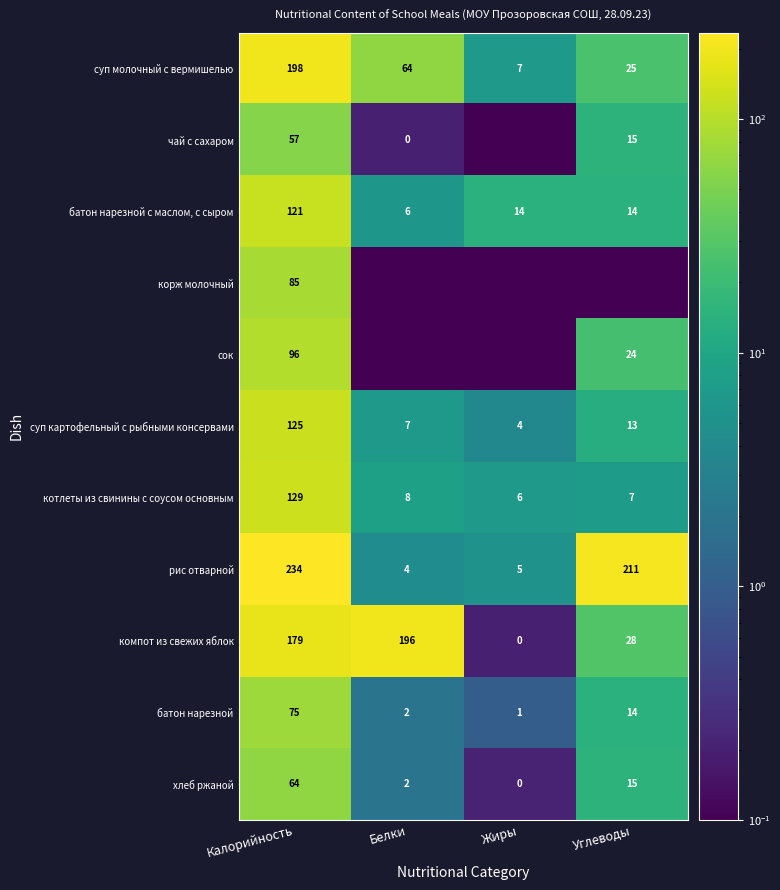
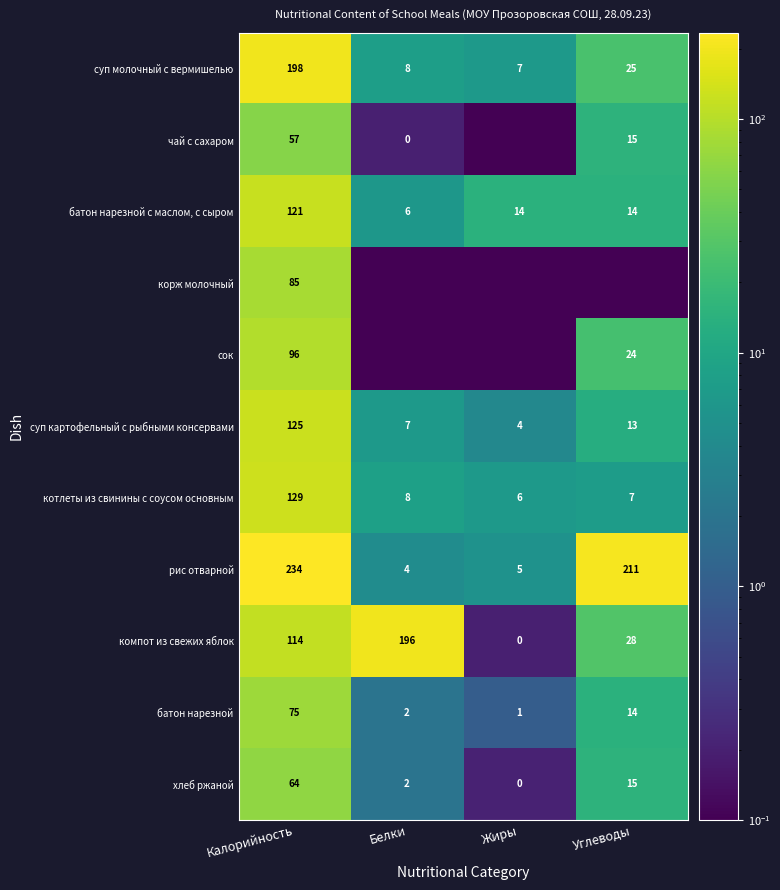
  {
    "суп молочный с вермишелью": {
      "Калорийность": 198,
-     "Белки": 64,
+     "Белки": 8,
      "Жиры": 7,
      "Углеводы": 25
    },
    "чай с сахаром": {
      "Калорийность": 57,
      "Белки": 0,
      "Углеводы": 15
    },
    "батон нарезной с маслом, с сыром": {
      "Калорийность": 121,
      "Белки": 6,
      "Жиры": 14,
      "Углеводы": 14
    },
    "корж молочный": {
      "Калорийность": 85
    },
    "сок": {
      "Калорийность": 96,
      "Углеводы": 24
    },
    "суп картофельный с рыбными консервами": {
      "Калорийность": 125,
      "Белки": 7,
      "Жиры": 4,
      "Углеводы": 13
    },
    "котлеты из свинины с соусом основным": {
      "Калорийность": 129,
      "Белки": 8,
      "Жиры": 6,
      "Углеводы": 7
    },
    "рис отварной": {
      "Калорийность": 234,
      "Белки": 4,
      "Жиры": 5,
      "Углеводы": 211
    },
    "компот из свежих яблок": {
-     "Калорийность": 179,
+     "Калорийность": 114,
      "Белки": 196,
      "Жиры": 0,
      "Углеводы": 28
    },
    "батон нарезной": {
      "Калорийность": 75,
      "Белки": 2,
      "Жиры": 1,
      "Углеводы": 14
    },
    "хлеб ржаной": {
      "Калорийность": 64,
      "Белки": 2,
      "Жиры": 0,
      "Углеводы": 15
    }
  }
